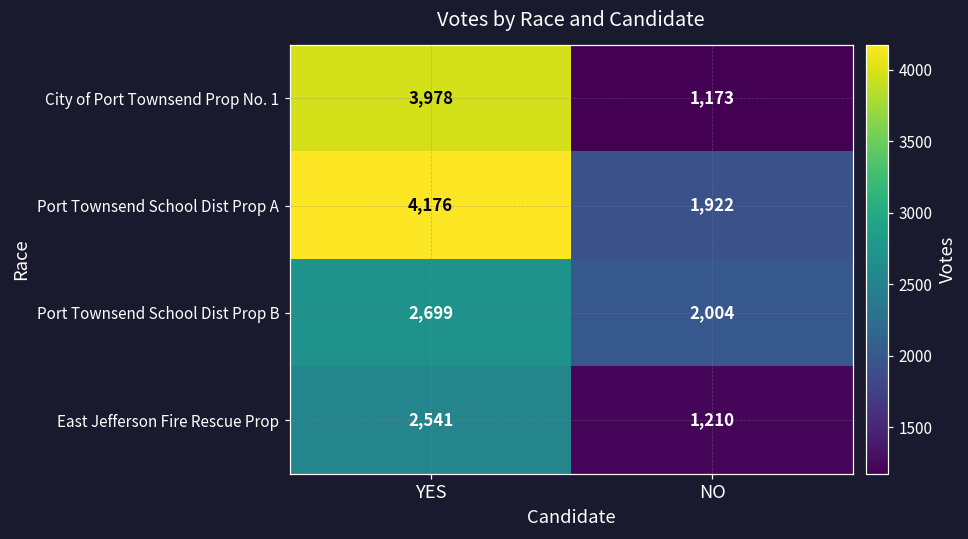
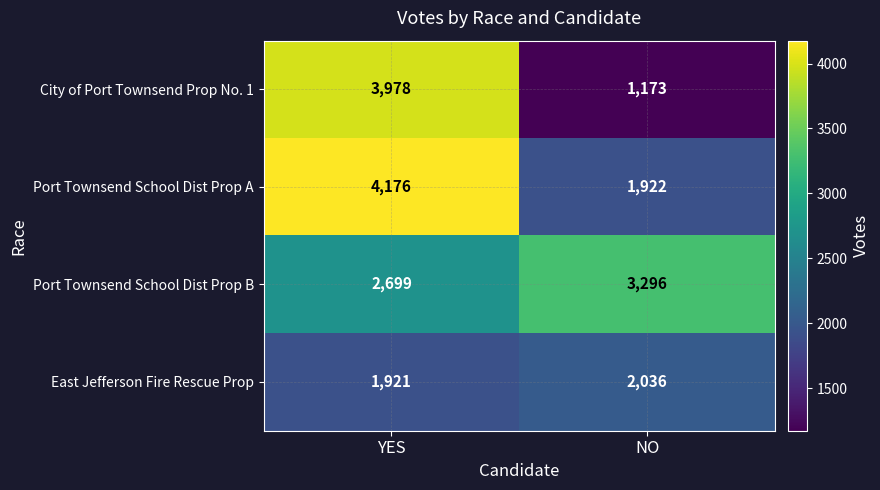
  {
    "City of Port Townsend Prop No. 1": {
      "YES": "3,978",
      "NO": "1,173"
    },
    "Port Townsend School Dist Prop A": {
      "YES": "4,176",
      "NO": "1,922"
    },
    "Port Townsend School Dist Prop B": {
      "YES": "2,699",
-     "NO": "2,004"
+     "NO": "3,296"
    },
    "East Jefferson Fire Rescue Prop": {
-     "YES": "2,541",
-     "NO": "1,210"
+     "YES": "1,921",
+     "NO": "2,036"
    }
  }
